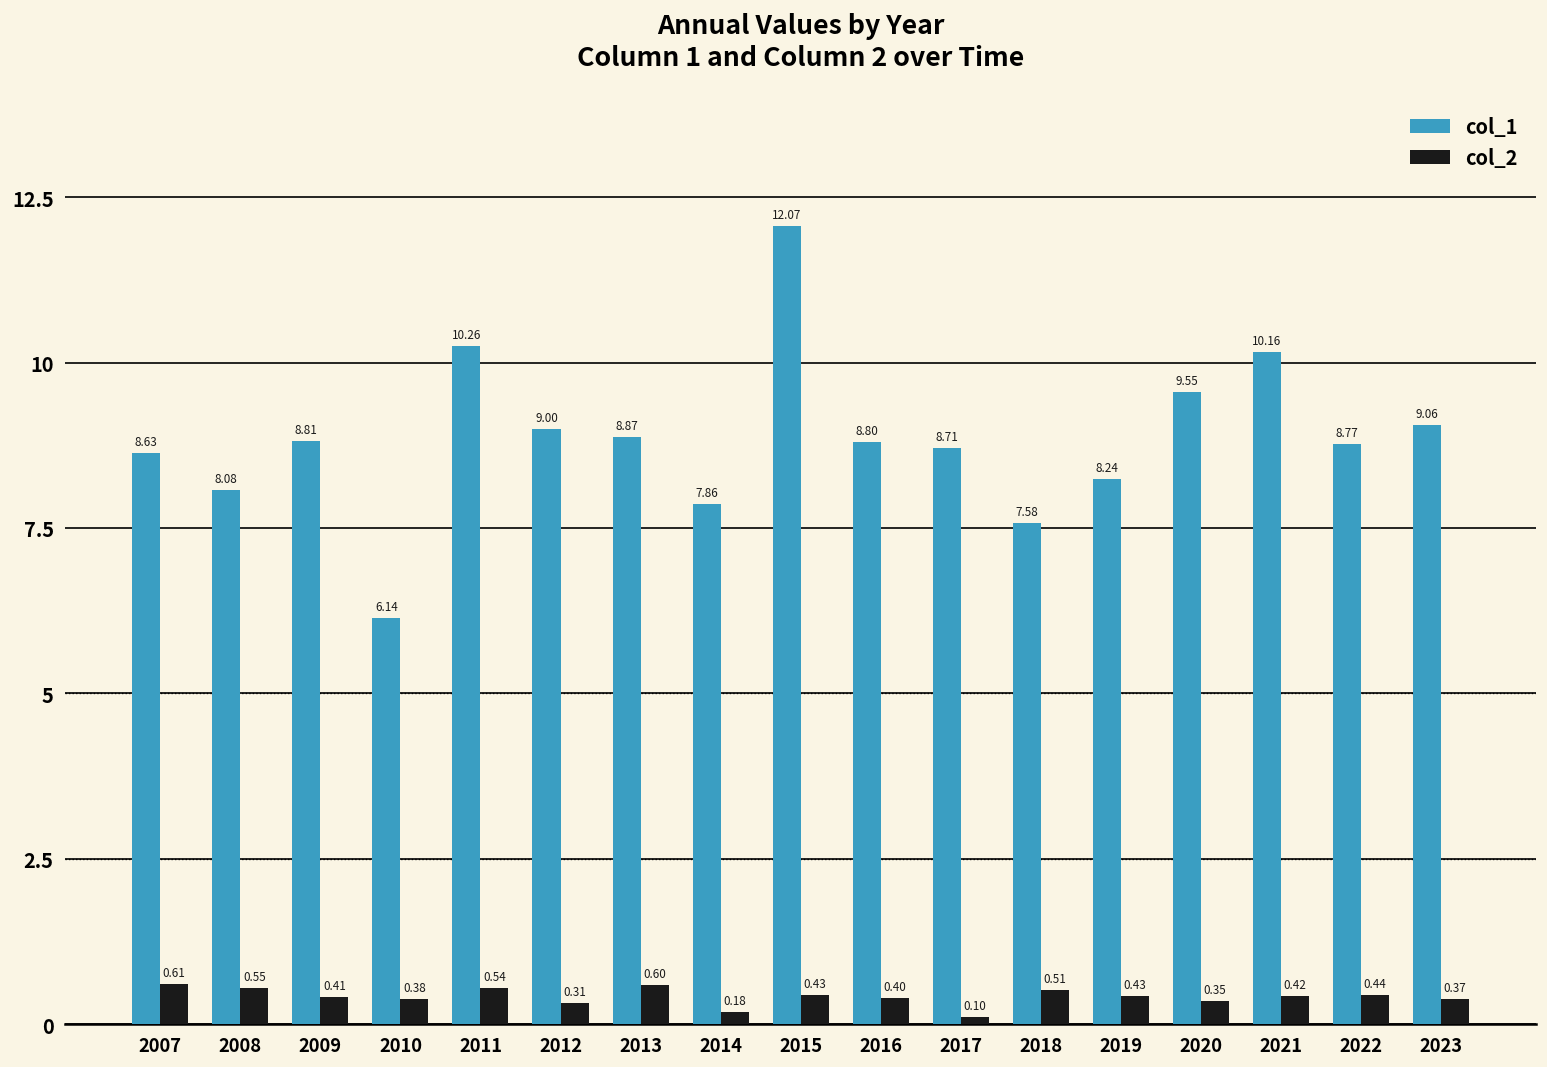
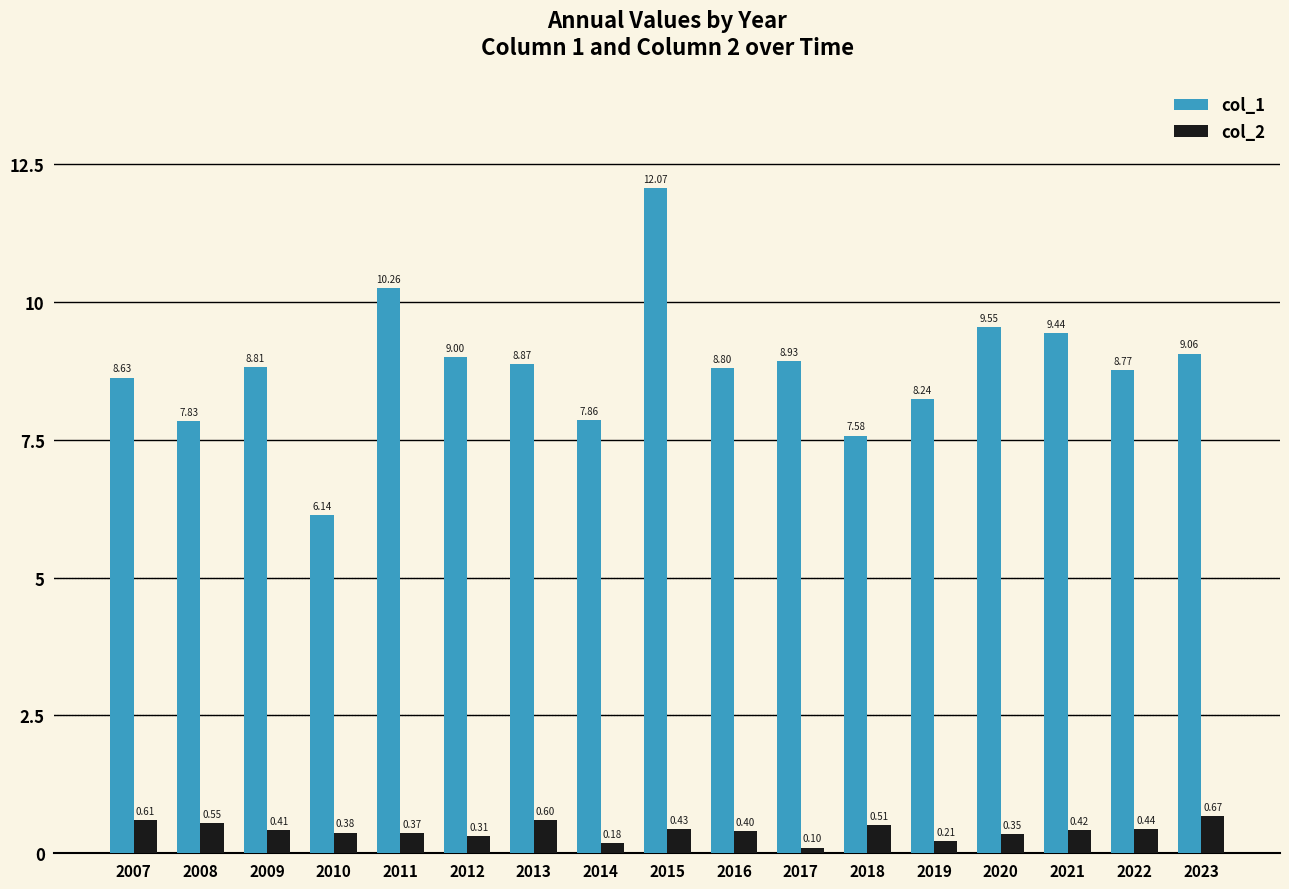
  {
    "col_1": {
      "2007": 8.63,
-     "2008": 8.08,
+     "2008": 7.83,
      "2009": 8.81,
      "2010": 6.14,
      "2011": 10.26,
      "2012": 9.00,
      "2013": 8.87,
      "2014": 7.86,
      "2015": 12.07,
      "2016": 8.80,
-     "2017": 8.71,
+     "2017": 8.93,
      "2018": 7.58,
      "2019": 8.24,
      "2020": 9.55,
-     "2021": 10.16,
+     "2021": 9.44,
      "2022": 8.77,
      "2023": 9.06
    },
    "col_2": {
      "2007": 0.61,
      "2008": 0.55,
      "2009": 0.41,
      "2010": 0.38,
-     "2011": 0.54,
+     "2011": 0.37,
      "2012": 0.31,
      "2013": 0.60,
      "2014": 0.18,
      "2015": 0.43,
      "2016": 0.40,
      "2017": 0.10,
      "2018": 0.51,
-     "2019": 0.43,
+     "2019": 0.21,
      "2020": 0.35,
      "2021": 0.42,
      "2022": 0.44,
-     "2023": 0.37
+     "2023": 0.67
    }
  }
